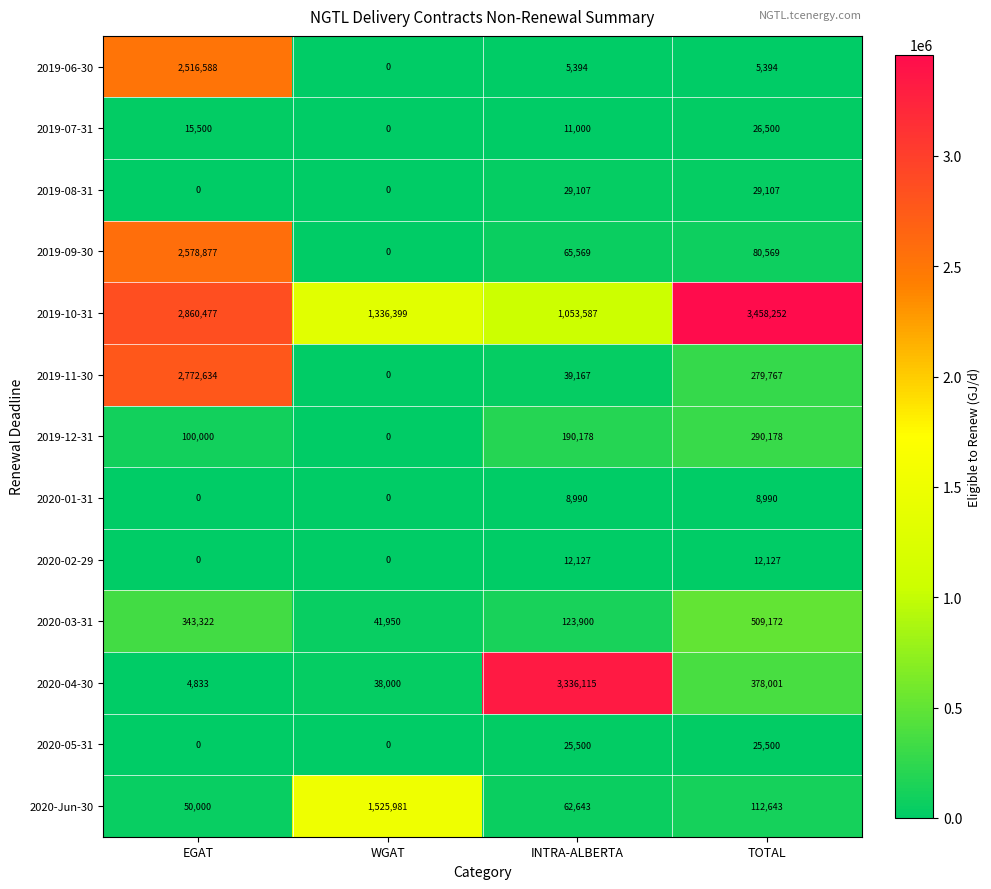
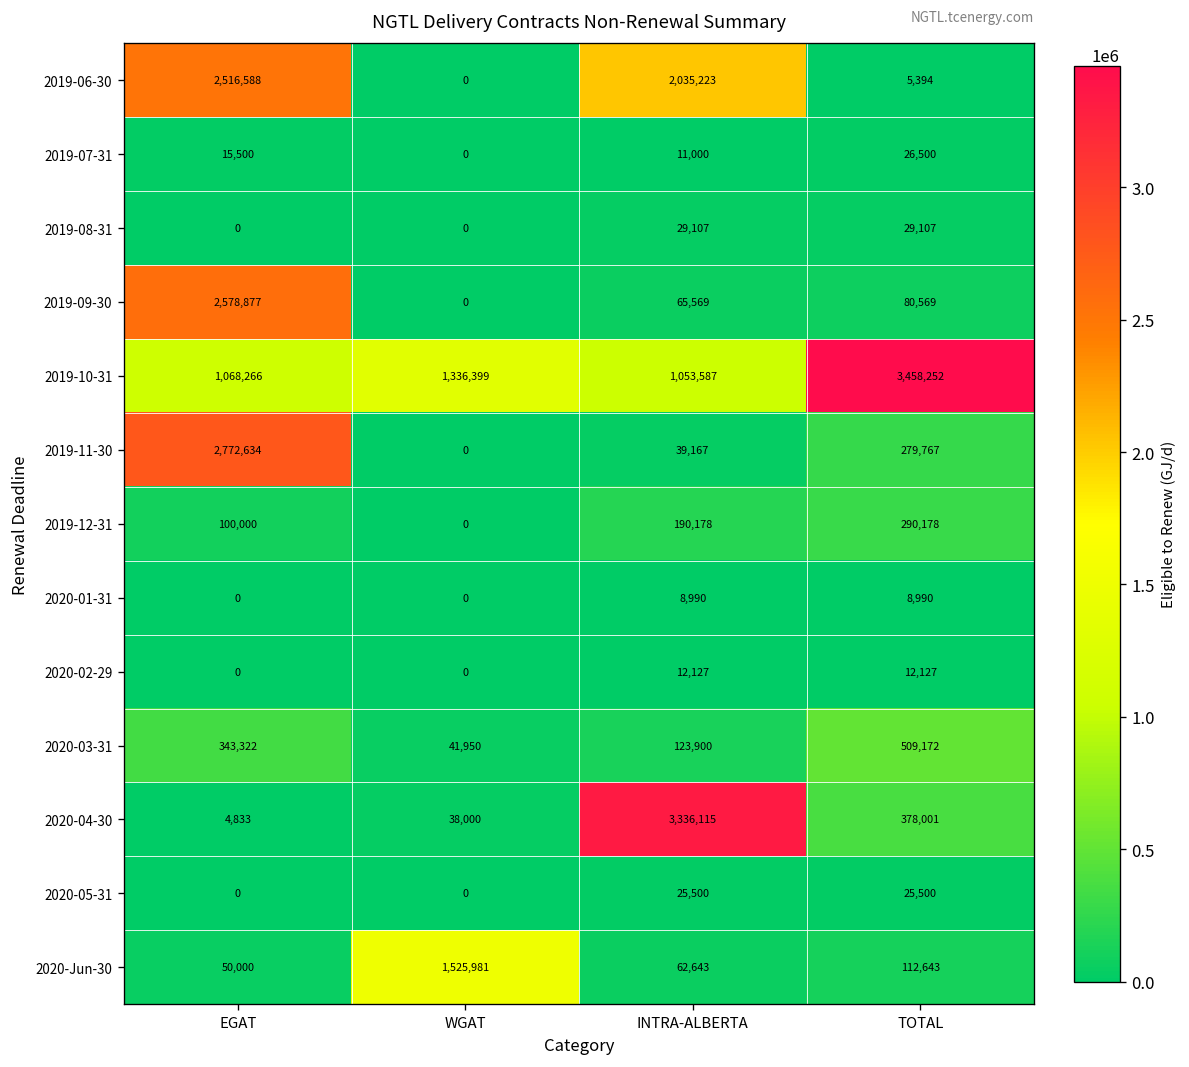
  {
    "2019-06-30": {
      "EGAT": "2,516,588",
      "WGAT": "0",
-     "INTRA-ALBERTA": "5,394",
+     "INTRA-ALBERTA": "2,035,223",
      "TOTAL": "5,394"
    },
    "2019-07-31": {
      "EGAT": "15,500",
      "WGAT": "0",
      "INTRA-ALBERTA": "11,000",
      "TOTAL": "26,500"
    },
    "2019-08-31": {
      "EGAT": "0",
      "WGAT": "0",
      "INTRA-ALBERTA": "29,107",
      "TOTAL": "29,107"
    },
    "2019-09-30": {
      "EGAT": "2,578,877",
      "WGAT": "0",
      "INTRA-ALBERTA": "65,569",
      "TOTAL": "80,569"
    },
    "2019-10-31": {
-     "EGAT": "2,860,477",
+     "EGAT": "1,068,266",
      "WGAT": "1,336,399",
      "INTRA-ALBERTA": "1,053,587",
      "TOTAL": "3,458,252"
    },
    "2019-11-30": {
      "EGAT": "2,772,634",
      "WGAT": "0",
      "INTRA-ALBERTA": "39,167",
      "TOTAL": "279,767"
    },
    "2019-12-31": {
      "EGAT": "100,000",
      "WGAT": "0",
      "INTRA-ALBERTA": "190,178",
      "TOTAL": "290,178"
    },
    "2020-01-31": {
      "EGAT": "0",
      "WGAT": "0",
      "INTRA-ALBERTA": "8,990",
      "TOTAL": "8,990"
    },
    "2020-02-29": {
      "EGAT": "0",
      "WGAT": "0",
      "INTRA-ALBERTA": "12,127",
      "TOTAL": "12,127"
    },
    "2020-03-31": {
      "EGAT": "343,322",
      "WGAT": "41,950",
      "INTRA-ALBERTA": "123,900",
      "TOTAL": "509,172"
    },
    "2020-04-30": {
      "EGAT": "4,833",
      "WGAT": "38,000",
      "INTRA-ALBERTA": "3,336,115",
      "TOTAL": "378,001"
    },
    "2020-05-31": {
      "EGAT": "0",
      "WGAT": "0",
      "INTRA-ALBERTA": "25,500",
      "TOTAL": "25,500"
    },
    "2020-Jun-30": {
      "EGAT": "50,000",
      "WGAT": "1,525,981",
      "INTRA-ALBERTA": "62,643",
      "TOTAL": "112,643"
    }
  }
